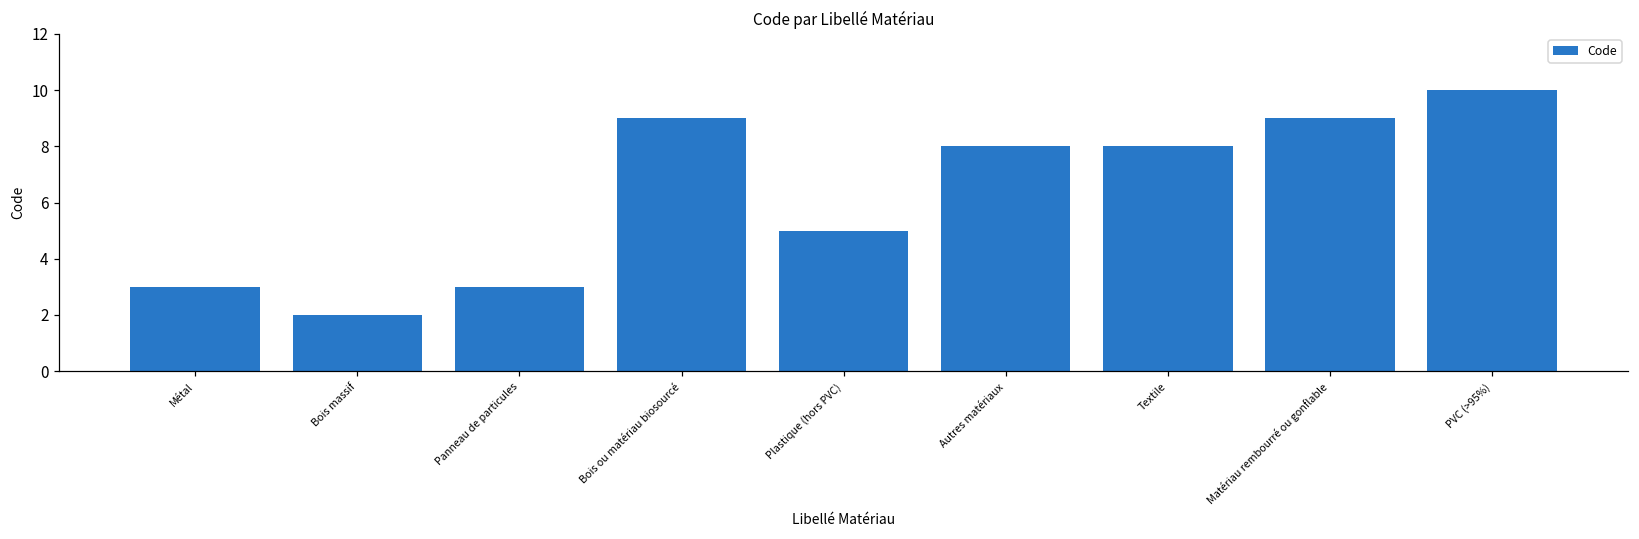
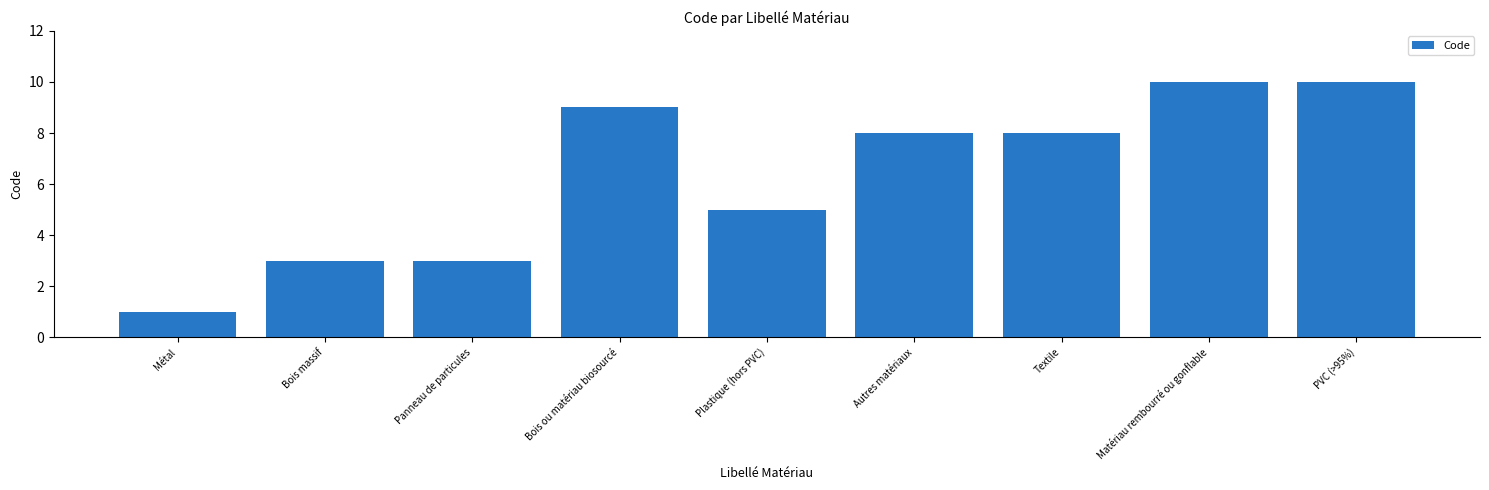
  {
-   "Métal": 3,
-   "Bois massif": 2,
+   "Métal": 1,
+   "Bois massif": 3,
    "Panneau de particules": 3,
    "Bois ou matériau biosourcé": 9,
    "Plastique (hors PVC)": 5,
    "Autres matériaux": 8,
    "Textile": 8,
-   "Matériau rembourré ou gonflable": 9,
+   "Matériau rembourré ou gonflable": 10,
    "PVC (>95%)": 10
  }
